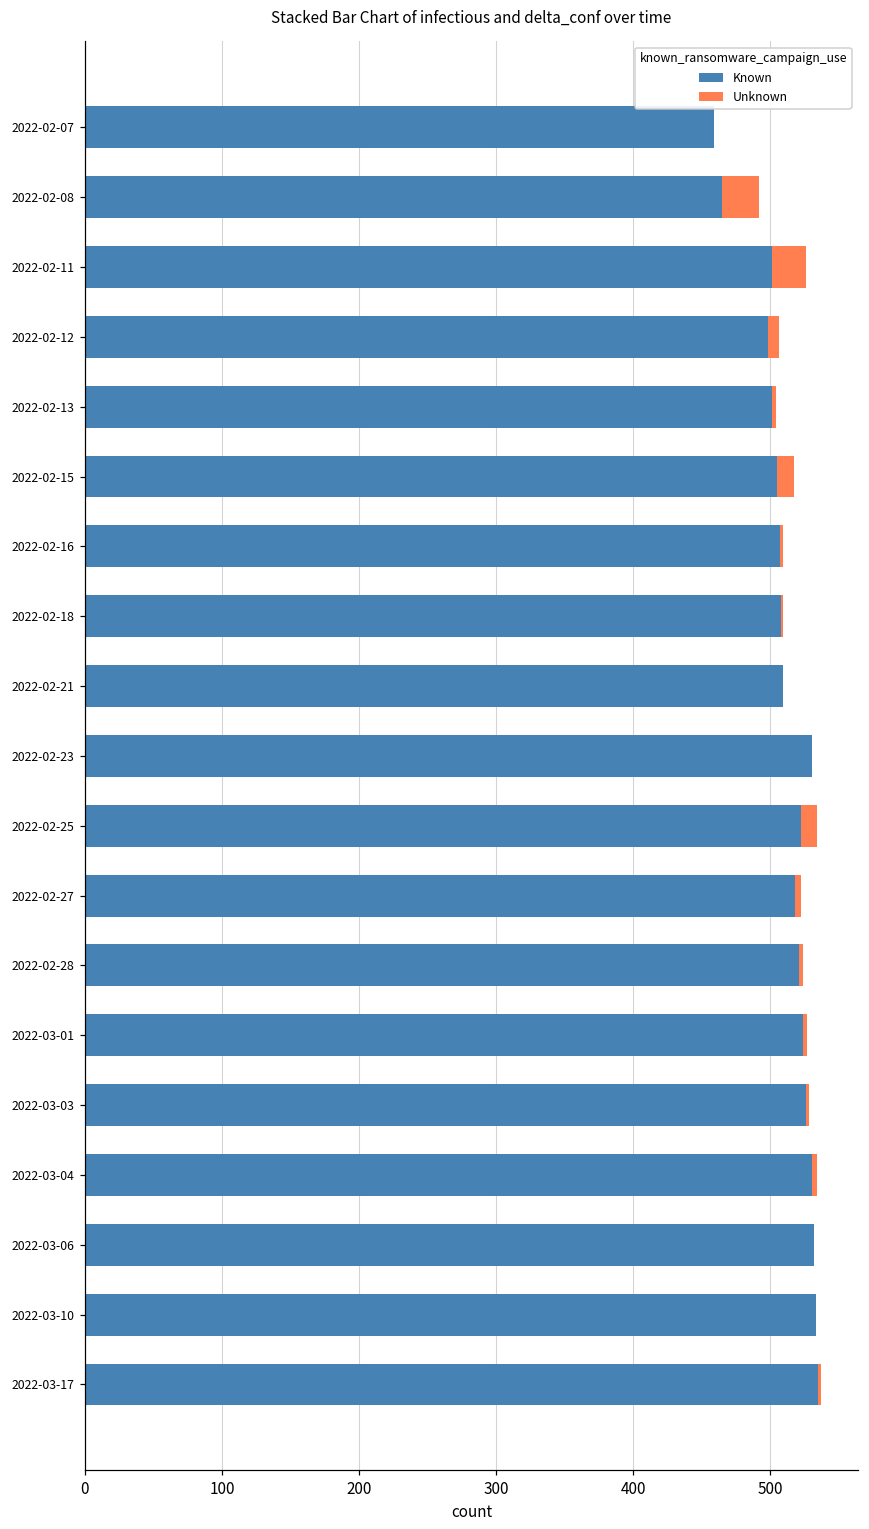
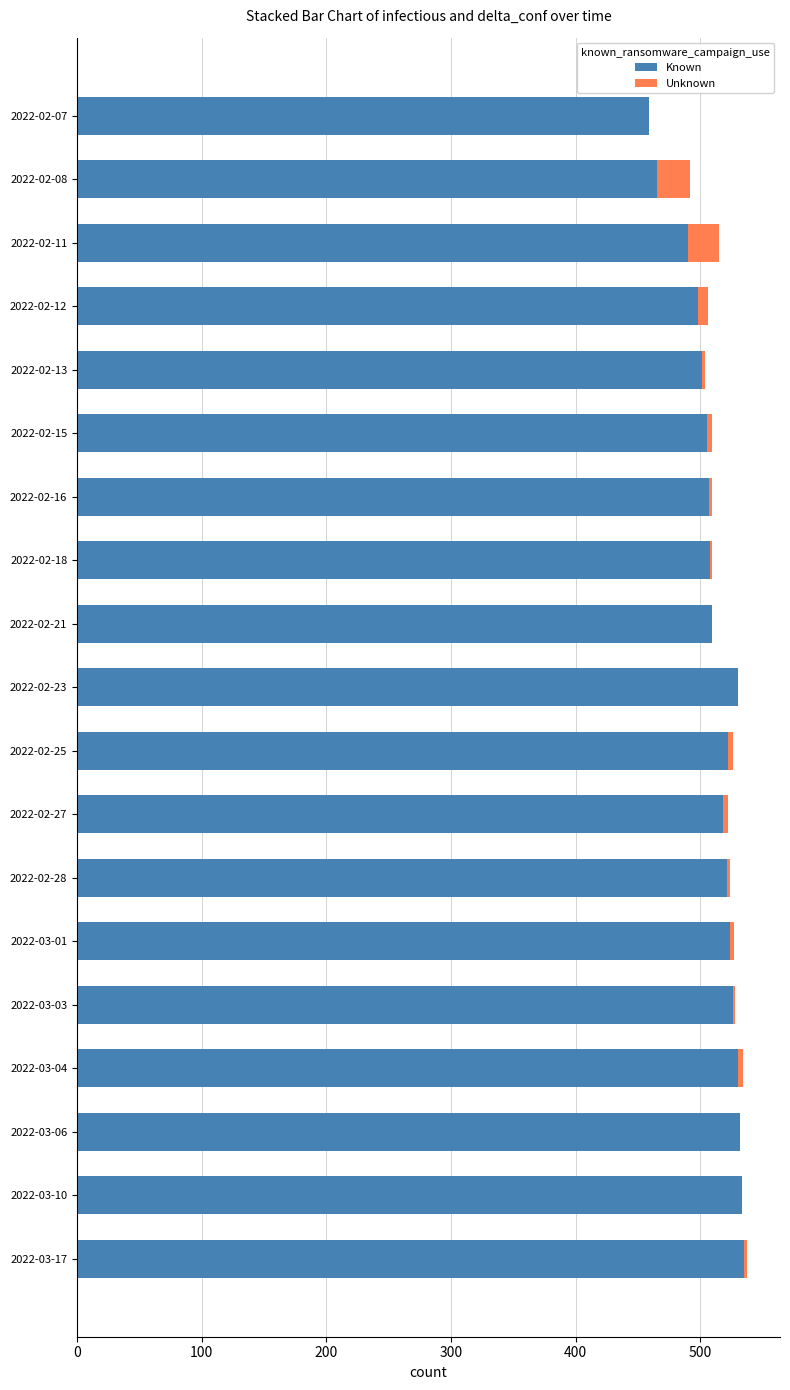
  {
    "Known": {
      "2022-02-07": 459,
      "2022-02-08": 465,
-     "2022-02-11": 501,
+     "2022-02-11": 490,
      "2022-02-12": 498,
      "2022-02-13": 501,
      "2022-02-15": 505,
      "2022-02-16": 507,
      "2022-02-18": 508,
      "2022-02-21": 509,
      "2022-02-23": 530,
      "2022-02-25": 522,
      "2022-02-27": 518,
      "2022-02-28": 521,
      "2022-03-01": 524,
      "2022-03-03": 526,
      "2022-03-04": 530,
      "2022-03-06": 532,
      "2022-03-10": 533,
      "2022-03-17": 535
    },
    "Unknown": {
      "2022-02-07": 0,
      "2022-02-08": 27,
      "2022-02-11": 25,
      "2022-02-12": 8,
      "2022-02-13": 3,
-     "2022-02-15": 12,
+     "2022-02-15": 4,
      "2022-02-21": 0,
      "2022-02-23": 0,
-     "2022-02-25": 12,
+     "2022-02-25": 4,
      "2022-02-27": 4,
      "2022-02-28": 3,
      "2022-03-01": 3,
      "2022-03-04": 4,
      "2022-03-06": 0,
      "2022-03-10": 0
    }
  }
